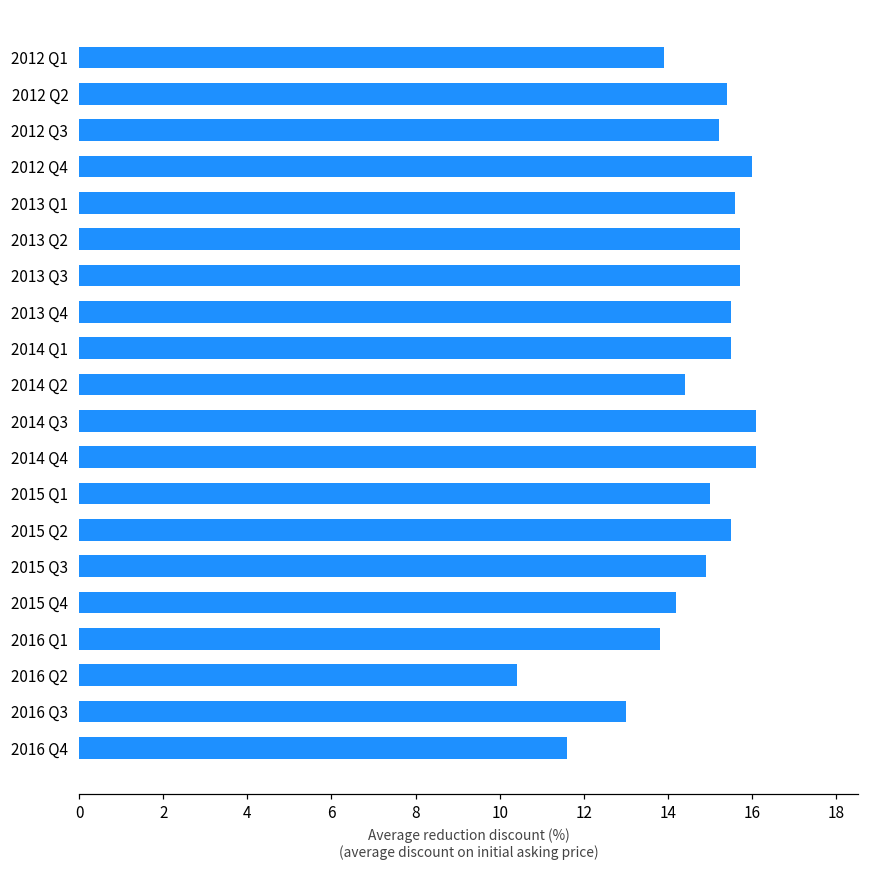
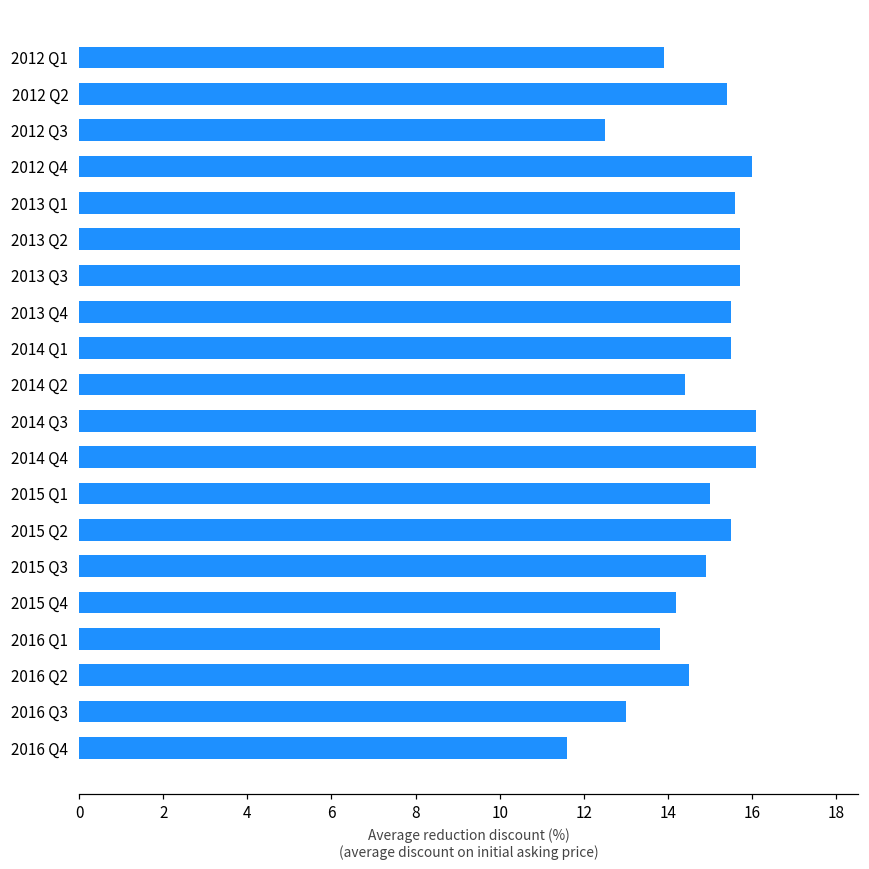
  {
    "2012 Q1": 13.9,
    "2012 Q2": 15.4,
-   "2012 Q3": 15.2,
+   "2012 Q3": 12.5,
    "2012 Q4": 16.0,
    "2013 Q1": 15.6,
    "2013 Q2": 15.7,
    "2013 Q3": 15.7,
    "2013 Q4": 15.5,
    "2014 Q1": 15.5,
    "2014 Q2": 14.4,
    "2014 Q3": 16.1,
    "2014 Q4": 16.1,
    "2015 Q1": 15.0,
    "2015 Q2": 15.5,
    "2015 Q3": 14.9,
    "2015 Q4": 14.2,
    "2016 Q1": 13.8,
-   "2016 Q2": 10.4,
+   "2016 Q2": 14.5,
    "2016 Q3": 13.0,
    "2016 Q4": 11.6
  }
